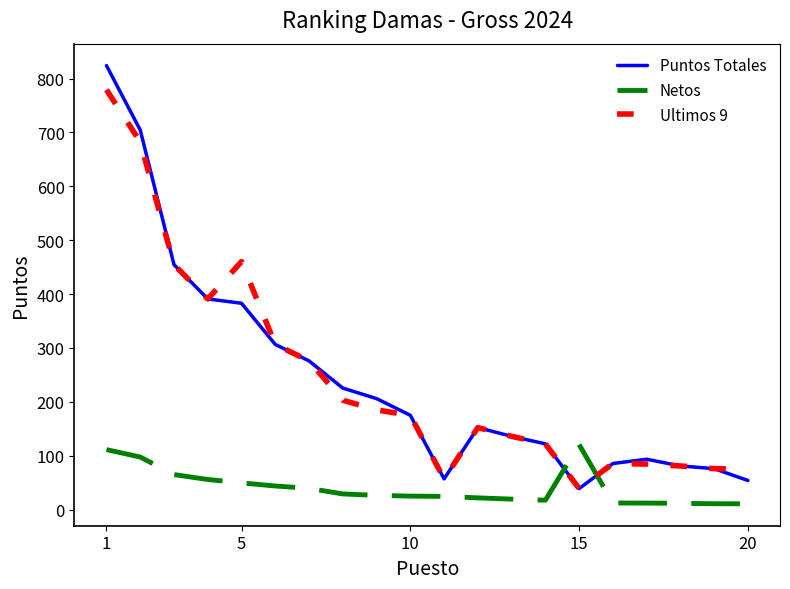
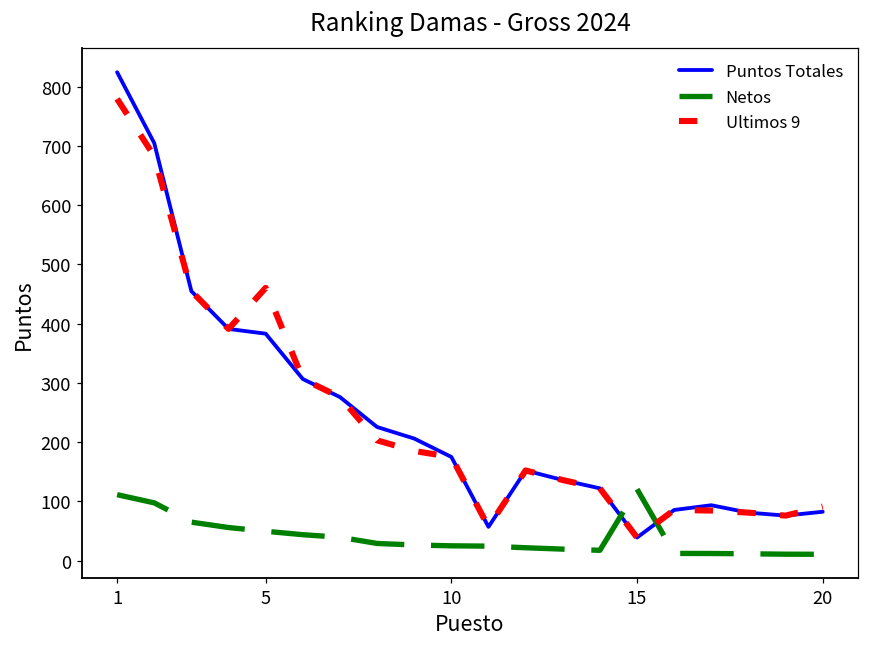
  {
    "Puntos Totales": {
      "1": 820,
      "5": 380,
-     "20": 50
+     "20": 80
    },
    "Netos": {
      "1": 110,
      "5": 50,
      "10": 30,
      "15": 120,
      "20": 10
    },
    "Ultimos 9": {
      "1": 780,
      "5": 460,
-     "20": 80
+     "20": 90
    }
  }
